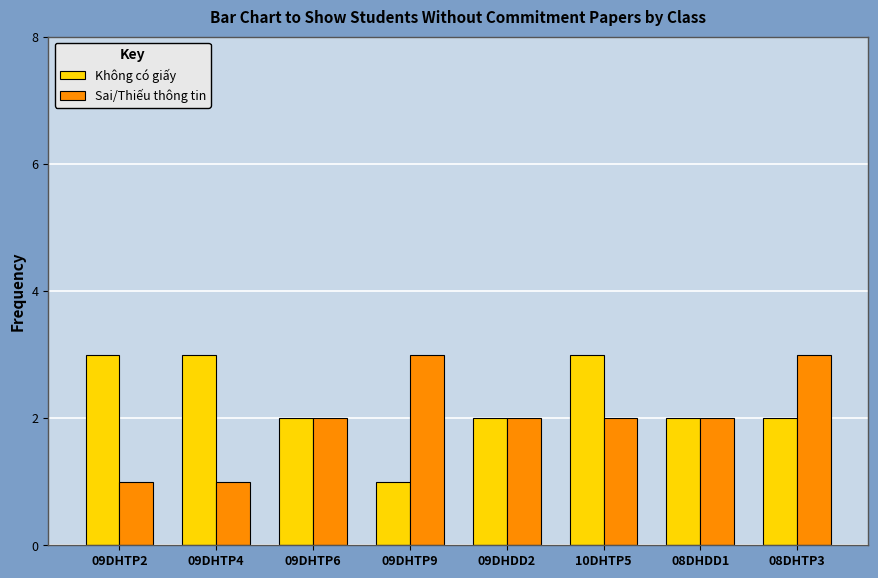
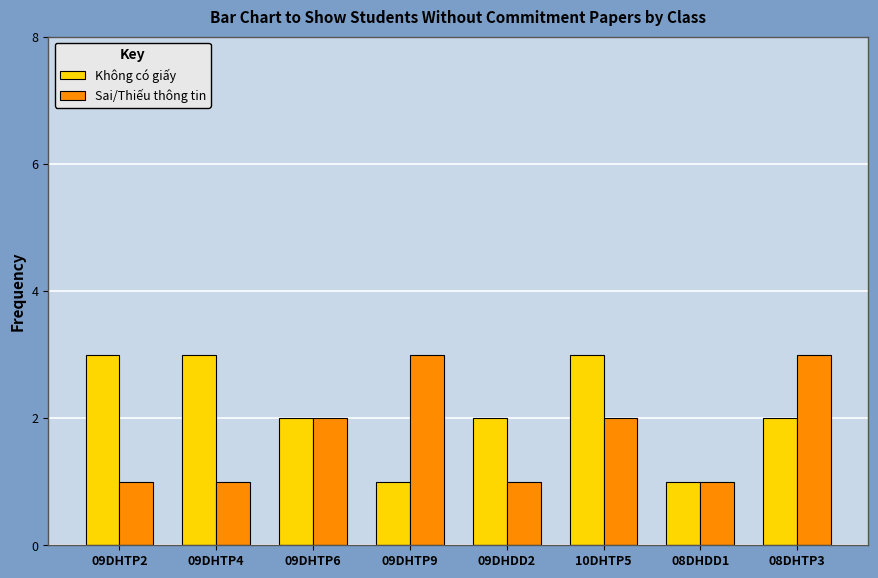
  {
    "Không có giấy": {
      "09DHTP2": 3,
      "09DHTP4": 3,
      "09DHTP6": 2,
      "09DHTP9": 1,
      "09DHDD2": 2,
      "10DHTP5": 3,
-     "08DHDD1": 2,
+     "08DHDD1": 1,
      "08DHTP3": 2
    },
    "Sai/Thiếu thông tin": {
      "09DHTP2": 1,
      "09DHTP4": 1,
      "09DHTP6": 2,
      "09DHTP9": 3,
-     "09DHDD2": 2,
+     "09DHDD2": 1,
      "10DHTP5": 2,
-     "08DHDD1": 2,
+     "08DHDD1": 1,
      "08DHTP3": 3
    }
  }
